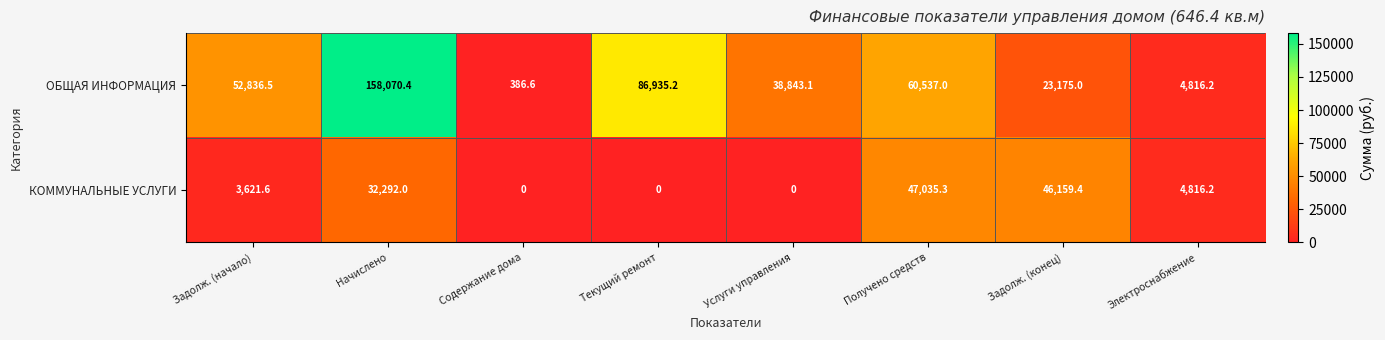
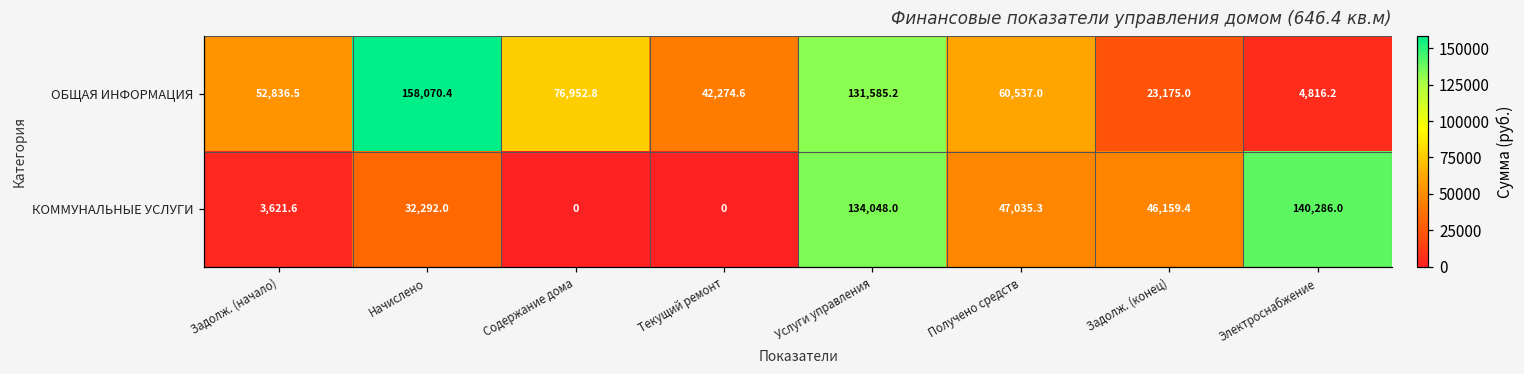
  {
    "ОБЩАЯ ИНФОРМАЦИЯ": {
      "Задолж. (начало)": "52,836.5",
      "Начислено": "158,070.4",
-     "Содержание дома": "386.6",
-     "Текущий ремонт": "86,935.2",
-     "Услуги управления": "38,843.1",
+     "Содержание дома": "76,952.8",
+     "Текущий ремонт": "42,274.6",
+     "Услуги управления": "131,585.2",
      "Получено средств": "60,537.0",
      "Задолж. (конец)": "23,175.0",
      "Электроснабжение": "4,816.2"
    },
    "КОММУНАЛЬНЫЕ УСЛУГИ": {
      "Задолж. (начало)": "3,621.6",
      "Начислено": "32,292.0",
      "Содержание дома": "0",
      "Текущий ремонт": "0",
-     "Услуги управления": "0",
+     "Услуги управления": "134,048.0",
      "Получено средств": "47,035.3",
      "Задолж. (конец)": "46,159.4",
-     "Электроснабжение": "4,816.2"
+     "Электроснабжение": "140,286.0"
    }
  }
